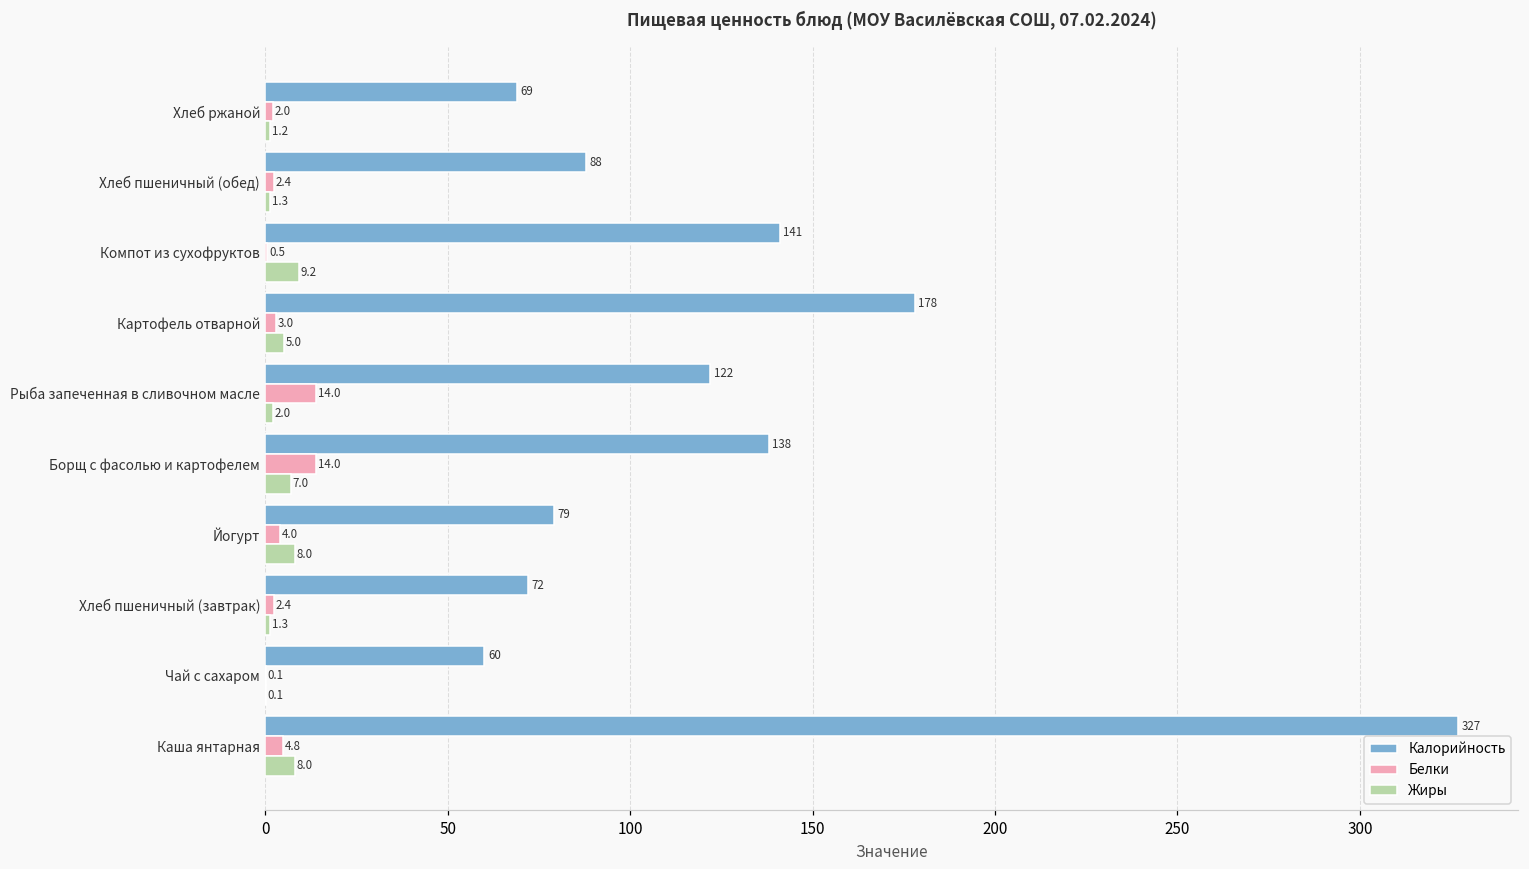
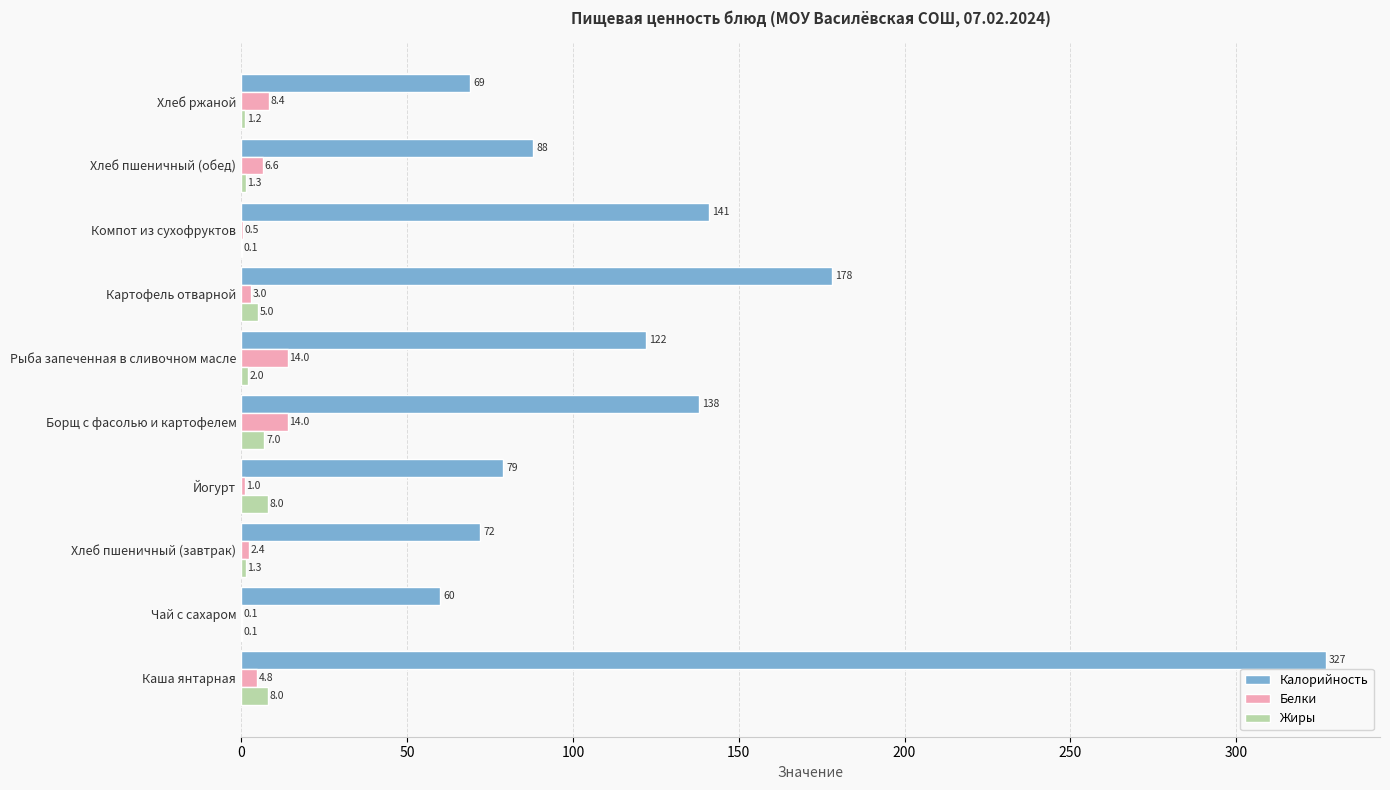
  {
    "Калорийность": {
      "Хлеб ржаной": 69,
      "Хлеб пшеничный (обед)": 88,
      "Компот из сухофруктов": 141,
      "Картофель отварной": 178,
      "Рыба запеченная в сливочном масле": 122,
      "Борщ с фасолью и картофелем": 138,
      "Йогурт": 79,
      "Хлеб пшеничный (завтрак)": 72,
      "Чай с сахаром": 60,
      "Каша янтарная": 327
    },
    "Белки": {
-     "Хлеб ржаной": 2.0,
-     "Хлеб пшеничный (обед)": 2.4,
+     "Хлеб ржаной": 8.4,
+     "Хлеб пшеничный (обед)": 6.6,
      "Компот из сухофруктов": 0.5,
      "Картофель отварной": 3.0,
      "Рыба запеченная в сливочном масле": 14.0,
      "Борщ с фасолью и картофелем": 14.0,
-     "Йогурт": 4.0,
+     "Йогурт": 1.0,
      "Хлеб пшеничный (завтрак)": 2.4,
      "Чай с сахаром": 0.1,
      "Каша янтарная": 4.8
    },
    "Жиры": {
      "Хлеб ржаной": 1.2,
      "Хлеб пшеничный (обед)": 1.3,
-     "Компот из сухофруктов": 9.2,
+     "Компот из сухофруктов": 0.1,
      "Картофель отварной": 5.0,
      "Рыба запеченная в сливочном масле": 2.0,
      "Борщ с фасолью и картофелем": 7.0,
      "Йогурт": 8.0,
      "Хлеб пшеничный (завтрак)": 1.3,
      "Чай с сахаром": 0.1,
      "Каша янтарная": 8.0
    }
  }
